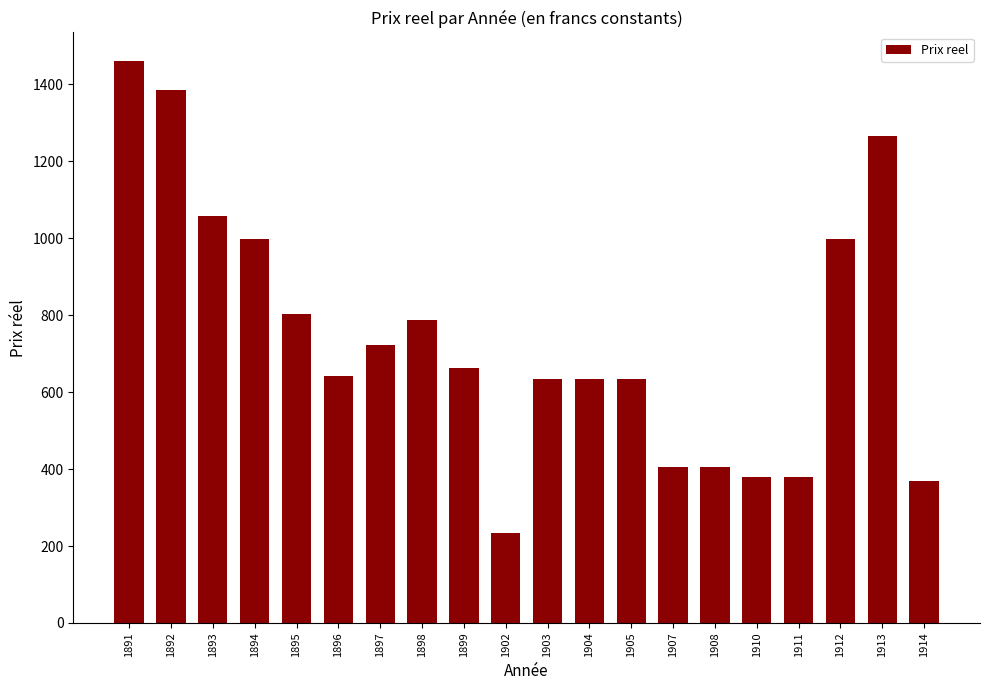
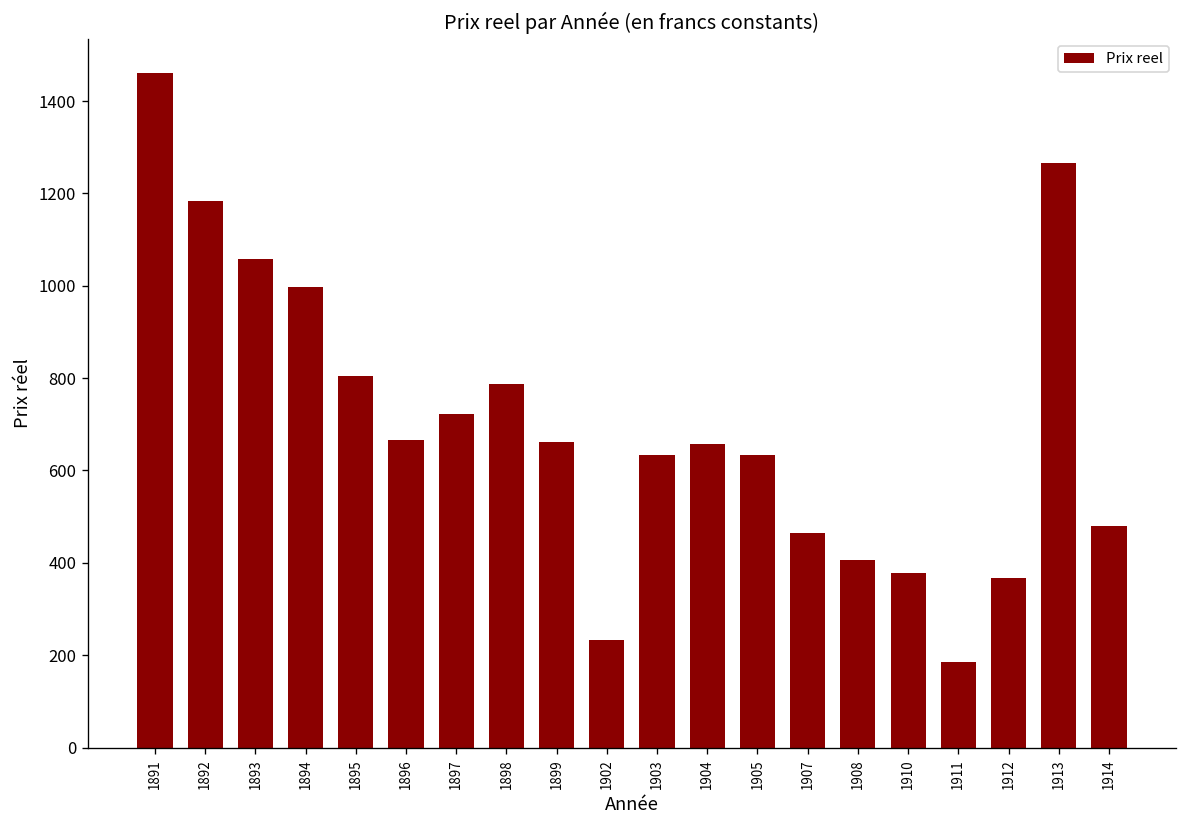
  {
    "1891": 1460,
-   "1892": 1380,
+   "1892": 1180,
    "1893": 1060,
    "1894": 1000,
    "1895": 800,
-   "1896": 640,
+   "1896": 670,
    "1897": 720,
    "1898": 790,
    "1899": 660,
    "1902": 230,
    "1903": 630,
-   "1904": 630,
+   "1904": 660,
    "1905": 630,
-   "1907": 410,
+   "1907": 470,
    "1908": 410,
    "1910": 380,
-   "1911": 380,
-   "1912": 1000,
+   "1911": 190,
+   "1912": 370,
    "1913": 1270,
-   "1914": 370
+   "1914": 480
  }
